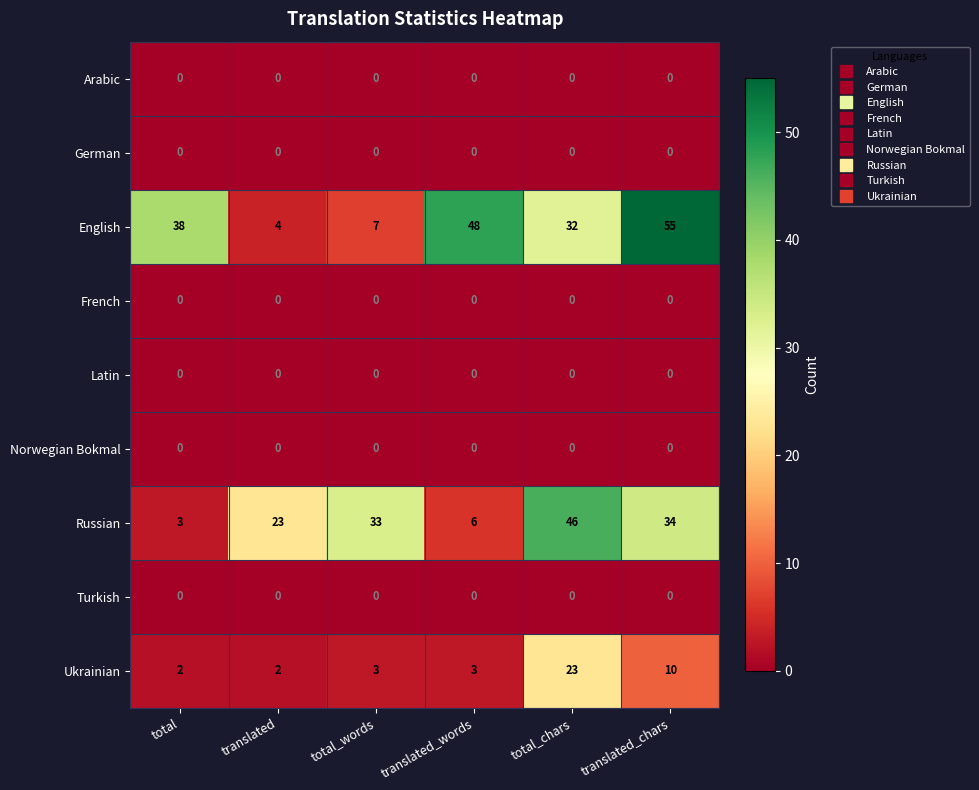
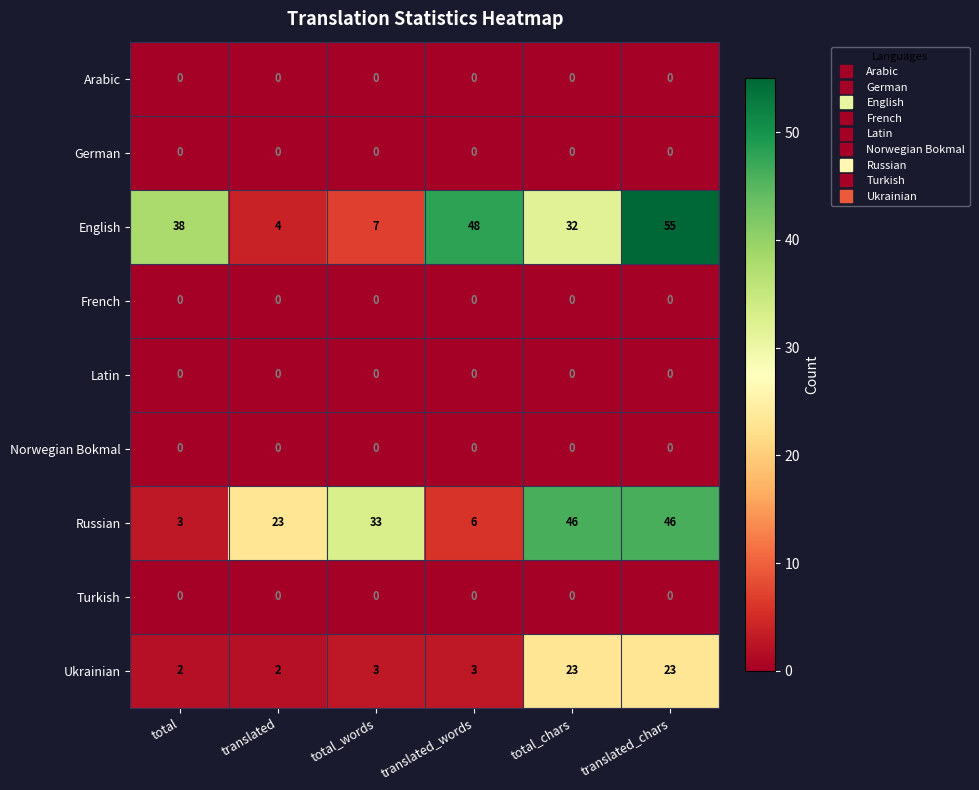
  {
    "Arabic": {
      "total": 0,
      "translated": 0,
      "total_words": 0,
      "translated_words": 0,
      "total_chars": 0,
      "translated_chars": 0
    },
    "German": {
      "total": 0,
      "translated": 0,
      "total_words": 0,
      "translated_words": 0,
      "total_chars": 0,
      "translated_chars": 0
    },
    "English": {
      "total": 38,
      "translated": 4,
      "total_words": 7,
      "translated_words": 48,
      "total_chars": 32,
      "translated_chars": 55
    },
    "French": {
      "total": 0,
      "translated": 0,
      "total_words": 0,
      "translated_words": 0,
      "total_chars": 0,
      "translated_chars": 0
    },
    "Latin": {
      "total": 0,
      "translated": 0,
      "total_words": 0,
      "translated_words": 0,
      "total_chars": 0,
      "translated_chars": 0
    },
    "Norwegian Bokmal": {
      "total": 0,
      "translated": 0,
      "total_words": 0,
      "translated_words": 0,
      "total_chars": 0,
      "translated_chars": 0
    },
    "Russian": {
      "total": 3,
      "translated": 23,
      "total_words": 33,
      "translated_words": 6,
      "total_chars": 46,
-     "translated_chars": 34
+     "translated_chars": 46
    },
    "Turkish": {
      "total": 0,
      "translated": 0,
      "total_words": 0,
      "translated_words": 0,
      "total_chars": 0,
      "translated_chars": 0
    },
    "Ukrainian": {
      "total": 2,
      "translated": 2,
      "total_words": 3,
      "translated_words": 3,
      "total_chars": 23,
-     "translated_chars": 10
+     "translated_chars": 23
    }
  }
